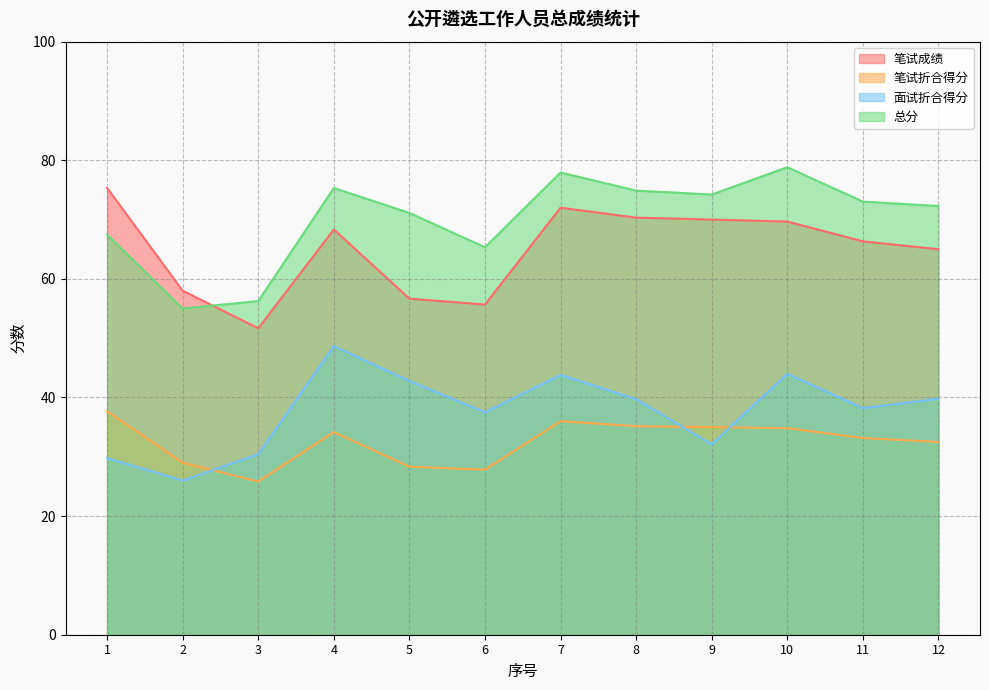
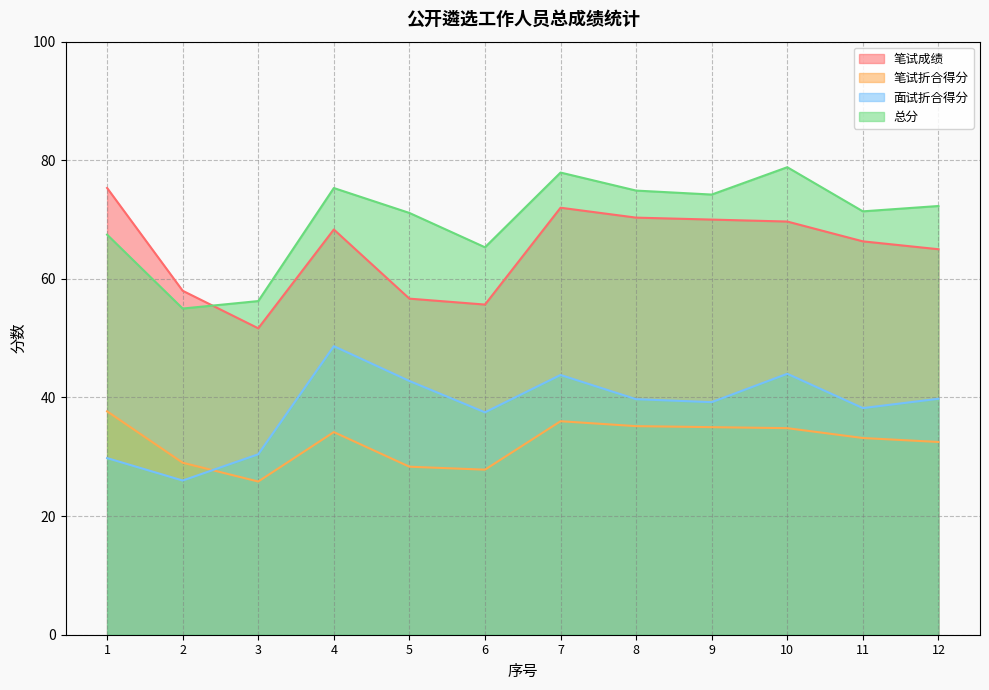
  {
    "面试折合得分": {
      "1": 30,
      "2": 26,
      "3": 30,
      "4": 49,
      "5": 43,
      "6": 38,
      "7": 44,
      "8": 40,
-     "9": 32,
+     "9": 39,
      "10": 44,
      "11": 38,
      "12": 40
    },
    "总分": {
      "1": 67,
      "2": 55,
      "3": 56,
      "4": 75,
      "5": 71,
      "6": 65,
      "7": 78,
      "8": 75,
      "9": 74,
      "10": 79,
-     "11": 73,
+     "11": 71,
      "12": 72
    }
  }
